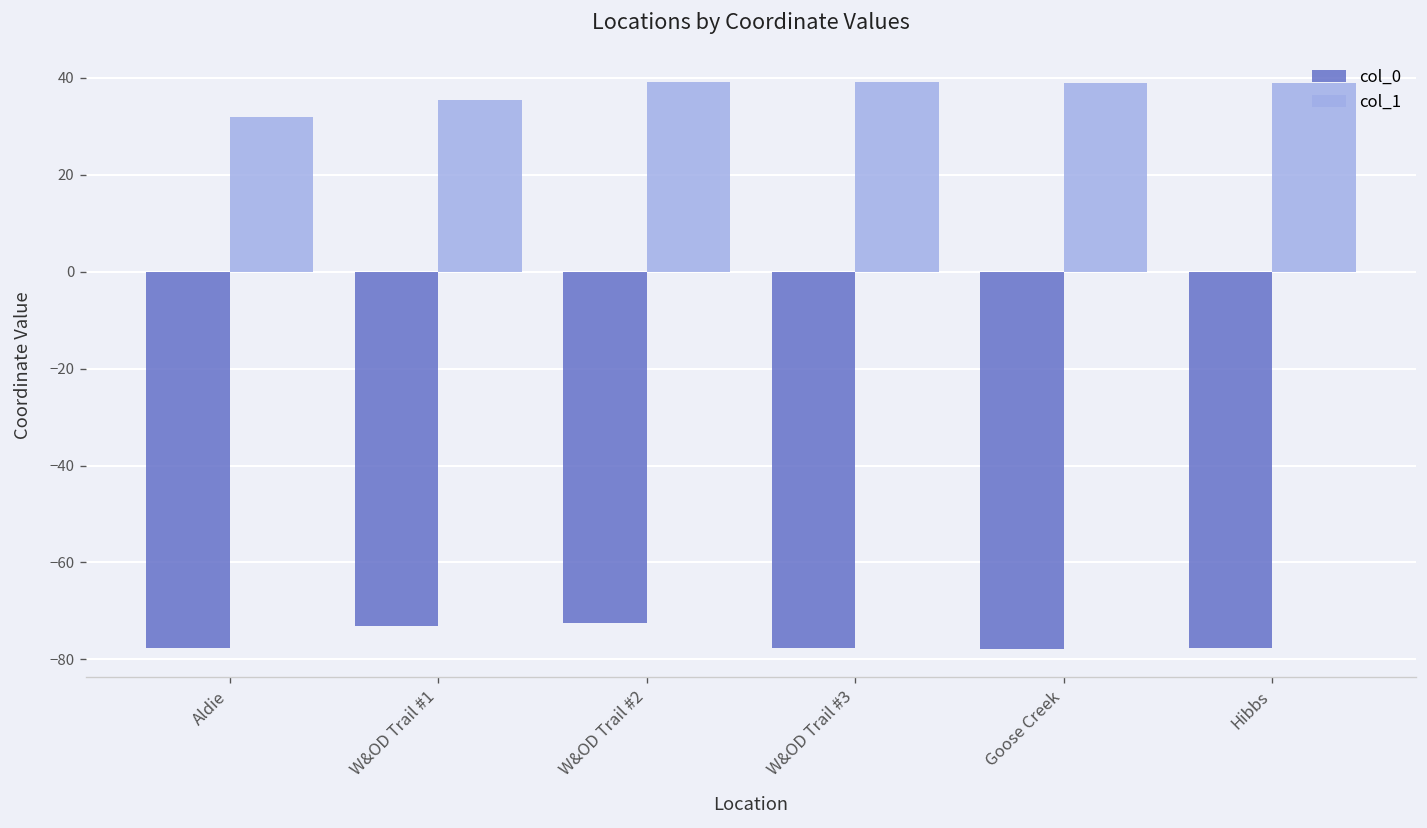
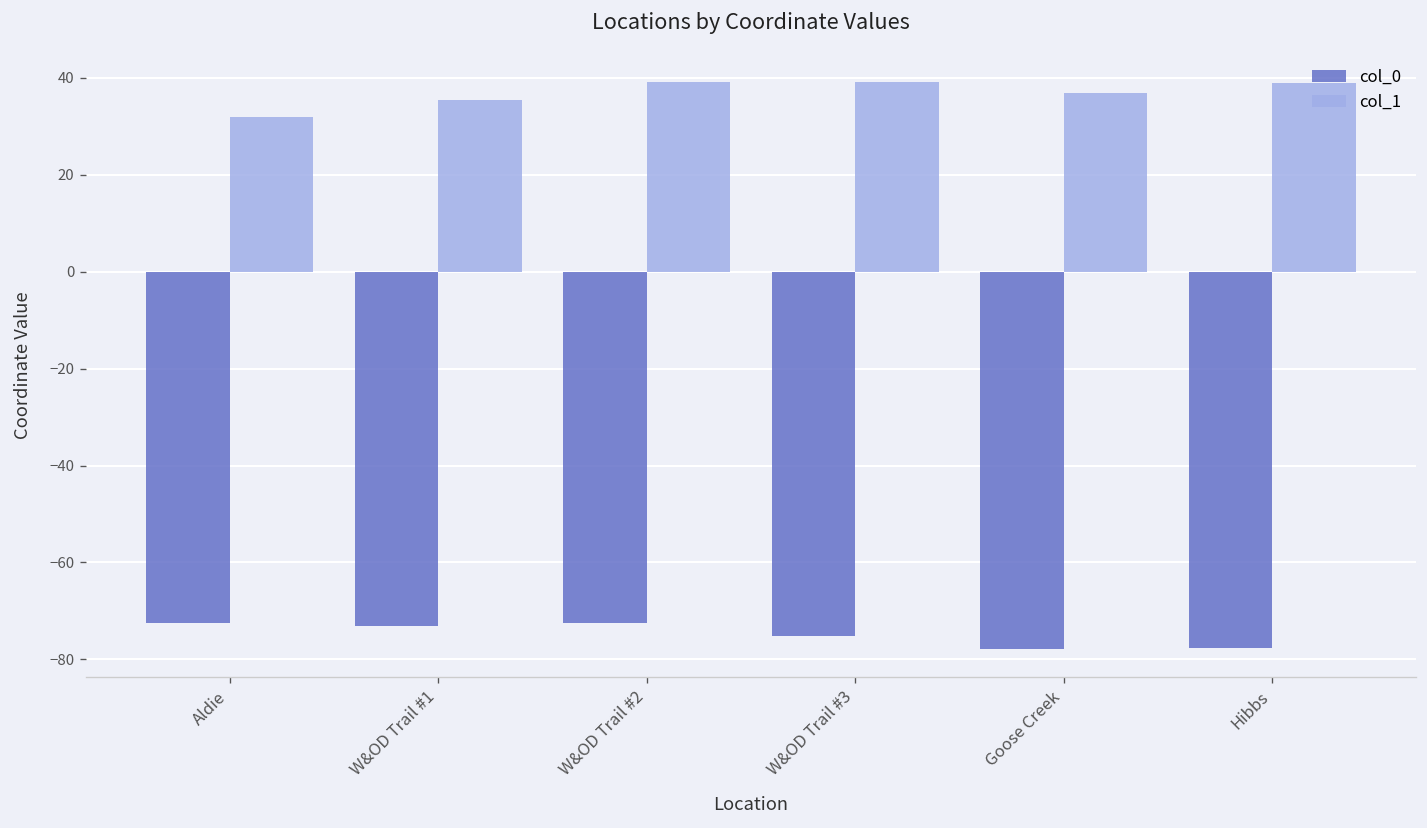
  {
    "col_0": {
-     "Aldie": -78,
+     "Aldie": -72,
      "W&OD Trail #1": -73,
      "W&OD Trail #2": -72,
-     "W&OD Trail #3": -78,
+     "W&OD Trail #3": -75,
      "Goose Creek": -78,
      "Hibbs": -78
    },
    "col_1": {
      "Aldie": 32,
      "W&OD Trail #1": 35,
      "W&OD Trail #2": 39,
      "W&OD Trail #3": 39,
-     "Goose Creek": 39,
+     "Goose Creek": 37,
      "Hibbs": 39
    }
  }
